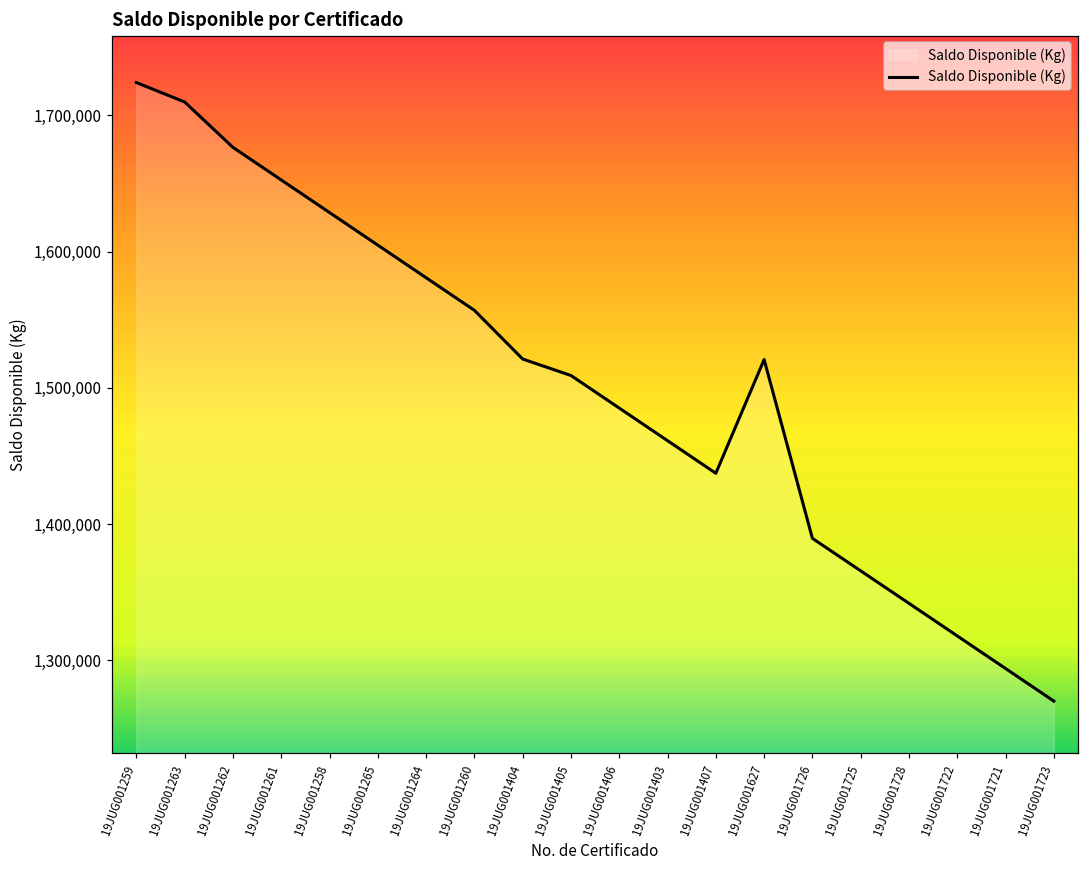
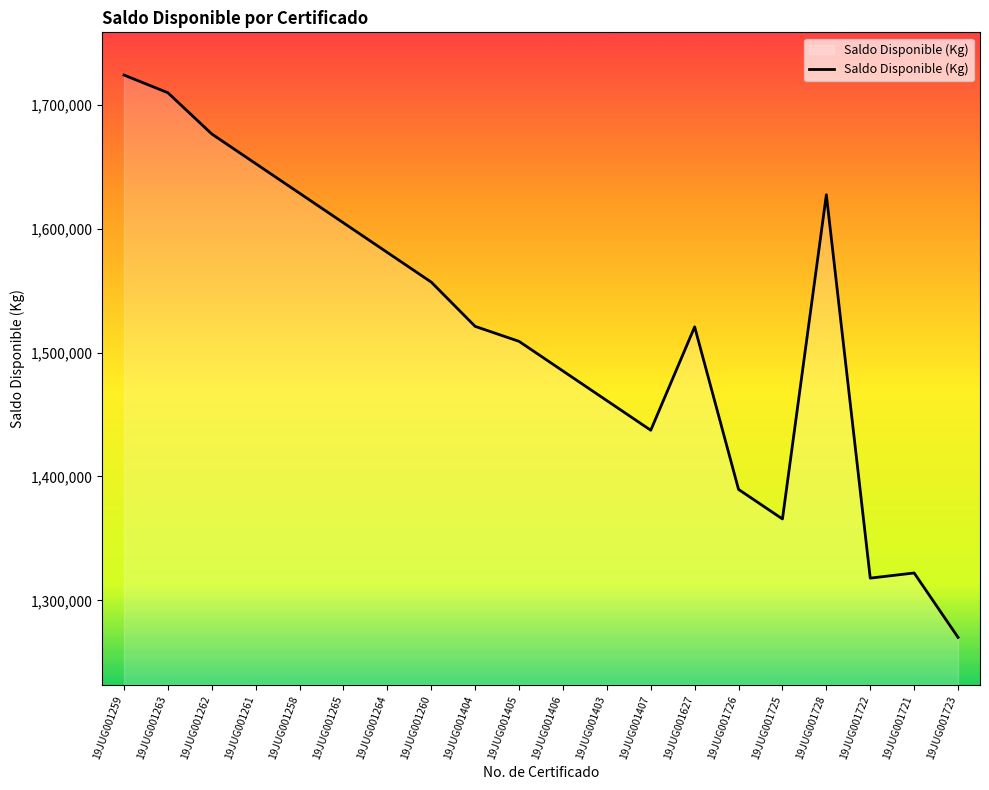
  {
    "19JUG001259": "1,724,000",
    "19JUG001263": "1,710,000",
    "19JUG001262": "1,677,000",
    "19JUG001261": "1,653,000",
    "19JUG001258": "1,629,000",
    "19JUG001265": "1,605,000",
    "19JUG001264": "1,581,000",
    "19JUG001260": "1,557,000",
    "19JUG001404": "1,521,000",
    "19JUG001405": "1,509,000",
    "19JUG001406": "1,485,000",
    "19JUG001403": "1,461,000",
    "19JUG001407": "1,437,000",
    "19JUG001627": "1,521,000",
    "19JUG001726": "1,390,000",
    "19JUG001725": "1,366,000",
-   "19JUG001728": "1,342,000",
+   "19JUG001728": "1,627,000",
    "19JUG001722": "1,318,000",
-   "19JUG001721": "1,294,000",
+   "19JUG001721": "1,322,000",
    "19JUG001723": "1,270,000"
  }
